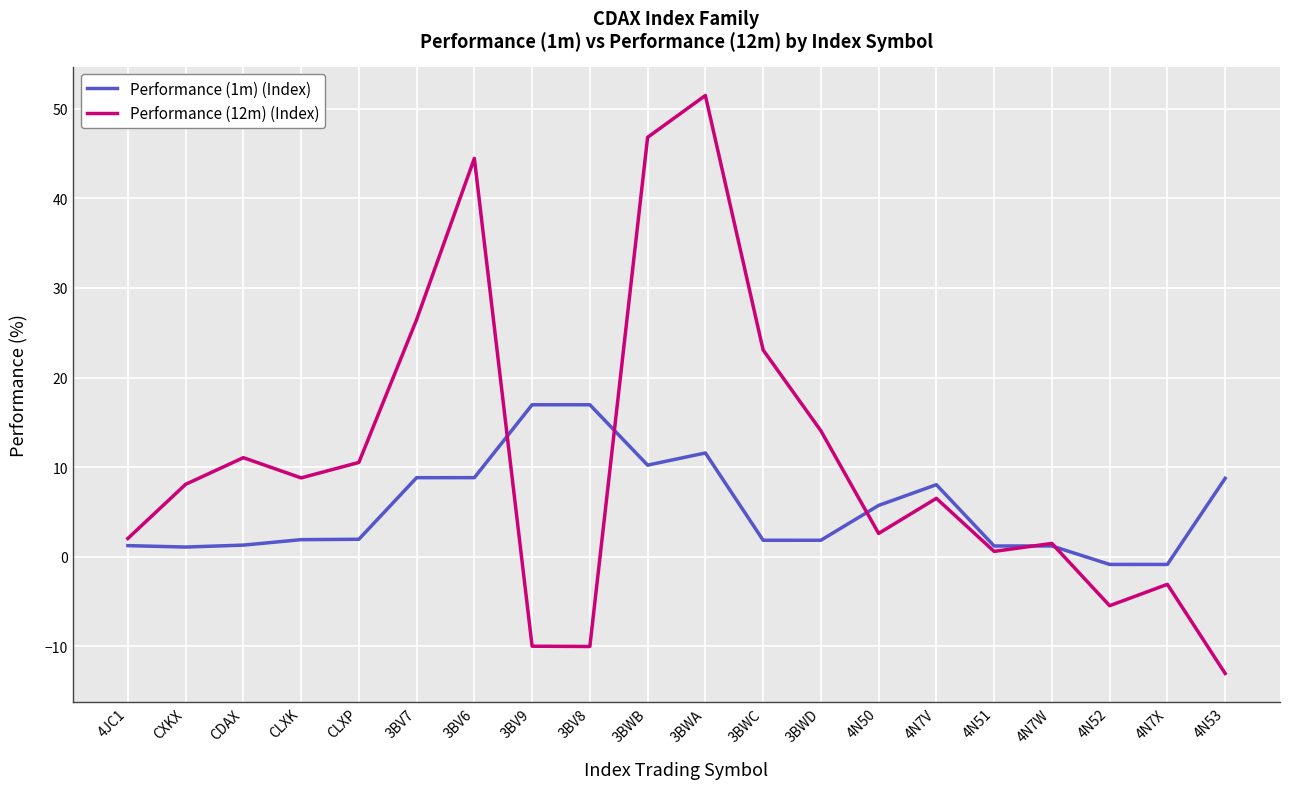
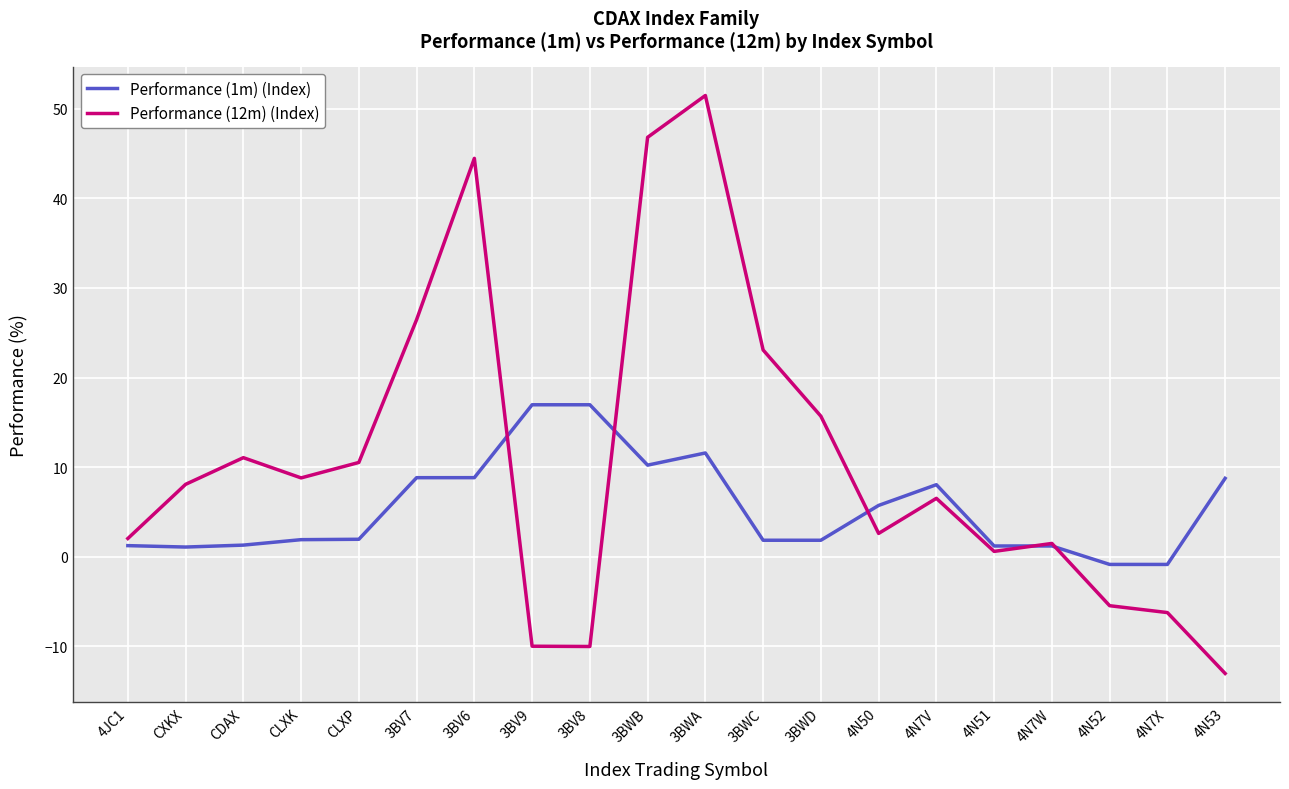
  {
    "Performance (1m) (Index)": {
      "4JC1": 1,
      "CXKX": 1,
      "CDAX": 1,
      "CLXK": 2,
      "CLXP": 2,
      "3BV7": 9,
      "3BV6": 9,
      "3BV9": 17,
      "3BV8": 17,
      "3BWB": 10,
      "3BWA": 12,
      "3BWC": 2,
      "3BWD": 2,
      "4N50": 6,
      "4N7V": 8,
      "4N51": 1,
      "4N7W": 1,
      "4N52": -1,
      "4N7X": -1,
      "4N53": 9
    },
    "Performance (12m) (Index)": {
      "4JC1": 2,
      "CXKX": 8,
      "CDAX": 11,
      "CLXK": 9,
      "CLXP": 11,
      "3BV7": 26,
      "3BV6": 44,
      "3BV9": -10,
      "3BV8": -10,
      "3BWB": 47,
      "3BWA": 51,
      "3BWC": 23,
-     "3BWD": 14,
+     "3BWD": 16,
      "4N50": 3,
      "4N7V": 7,
      "4N51": 1,
      "4N7W": 1,
      "4N52": -5,
-     "4N7X": -3,
+     "4N7X": -6,
      "4N53": -13
    }
  }
